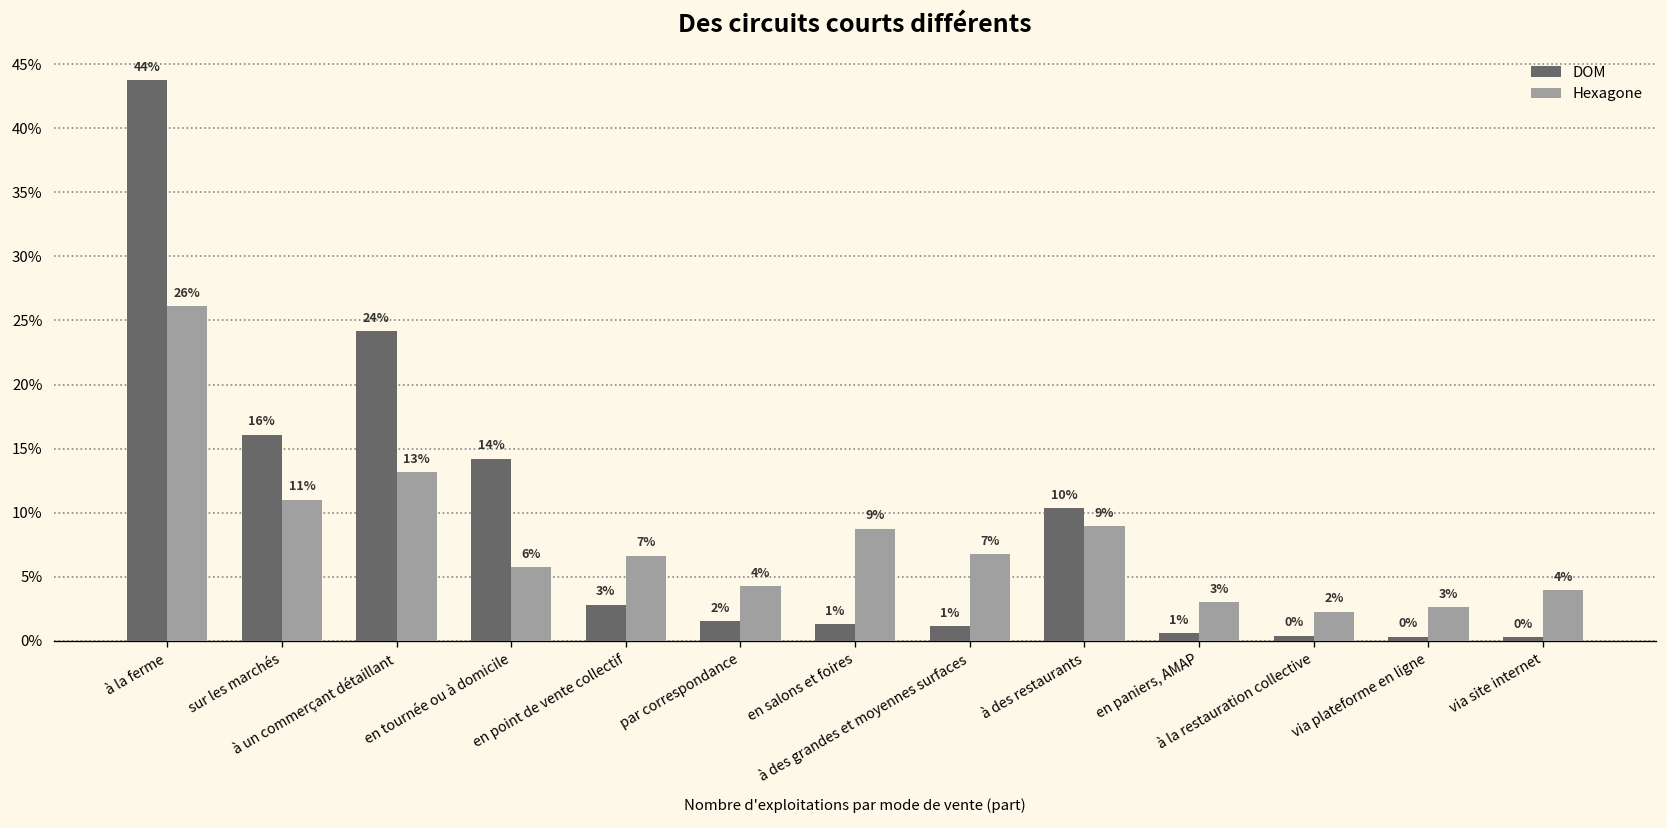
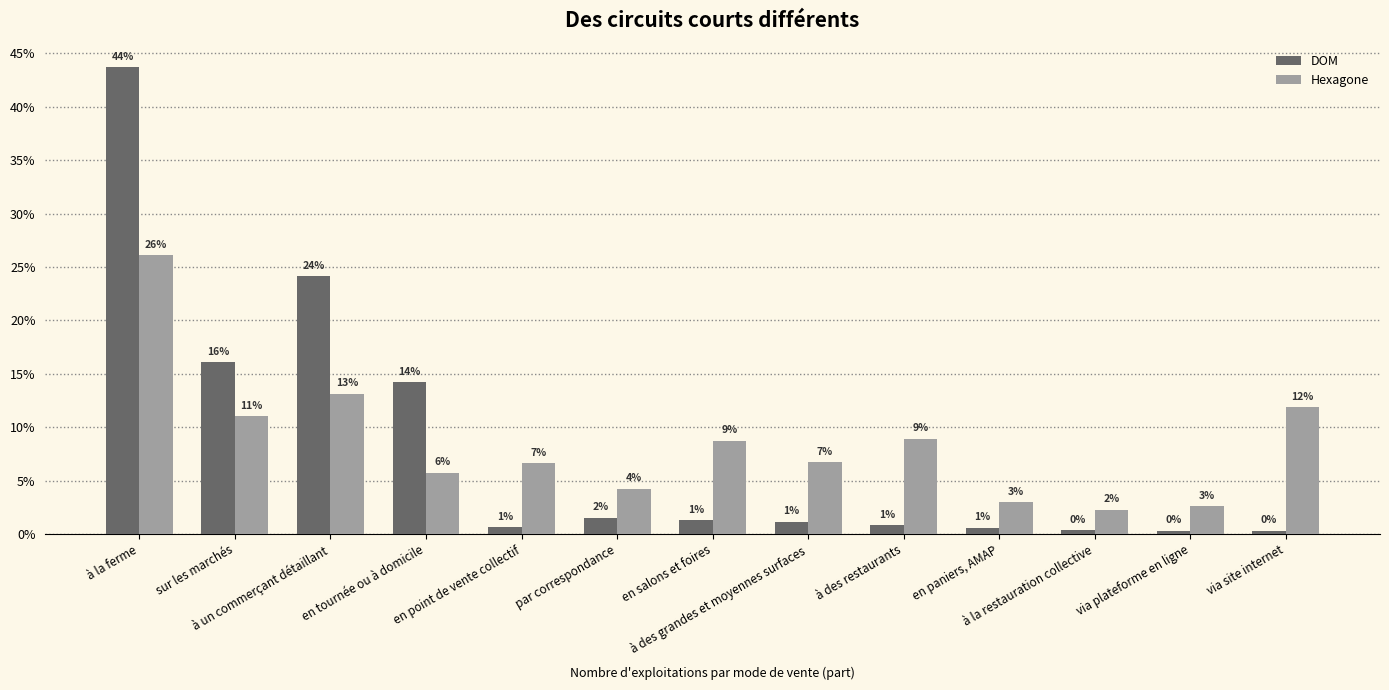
  {
    "DOM": {
      "à la ferme": "44%",
      "sur les marchés": "16%",
      "à un commerçant détaillant": "24%",
      "en tournée ou à domicile": "14%",
-     "en point de vente collectif": "3%",
+     "en point de vente collectif": "1%",
      "par correspondance": "2%",
      "en salons et foires": "1%",
      "à des grandes et moyennes surfaces": "1%",
-     "à des restaurants": "10%",
+     "à des restaurants": "1%",
      "en paniers, AMAP": "1%",
      "à la restauration collective": "0%",
      "via plateforme en ligne": "0%",
      "via site internet": "0%"
    },
    "Hexagone": {
      "à la ferme": "26%",
      "sur les marchés": "11%",
      "à un commerçant détaillant": "13%",
      "en tournée ou à domicile": "6%",
      "en point de vente collectif": "7%",
      "par correspondance": "4%",
      "en salons et foires": "9%",
      "à des grandes et moyennes surfaces": "7%",
      "à des restaurants": "9%",
      "en paniers, AMAP": "3%",
      "à la restauration collective": "2%",
      "via plateforme en ligne": "3%",
-     "via site internet": "4%"
+     "via site internet": "12%"
    }
  }
